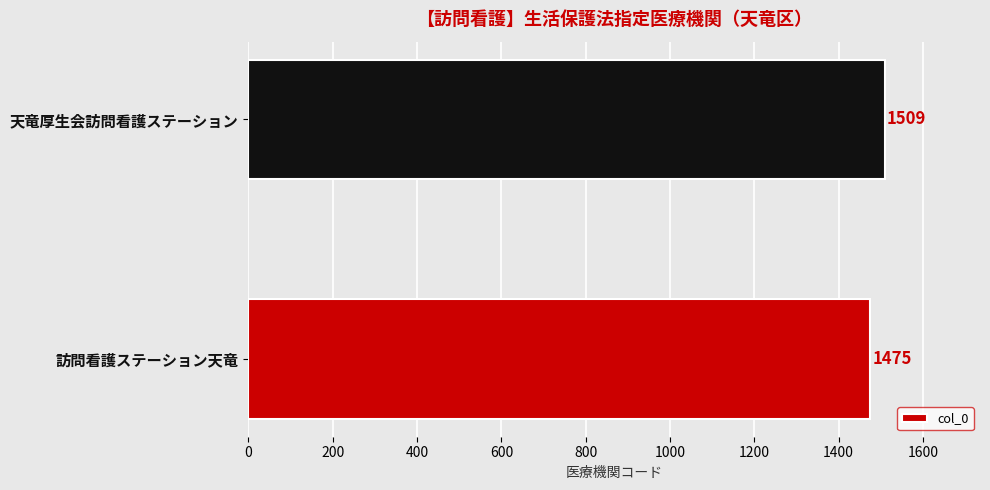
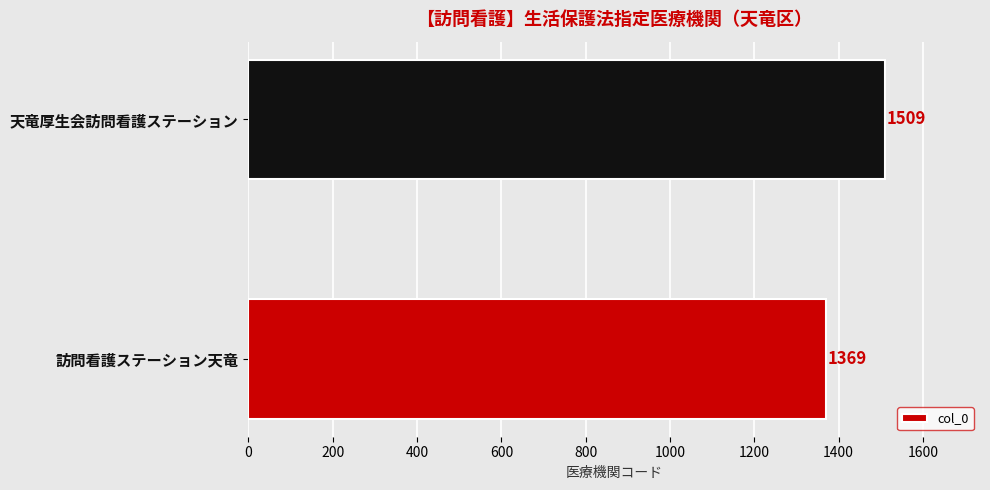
  {
    "天竜厚生会訪問看護ステーション": 1509,
-   "訪問看護ステーション天竜": 1475
+   "訪問看護ステーション天竜": 1369
  }
